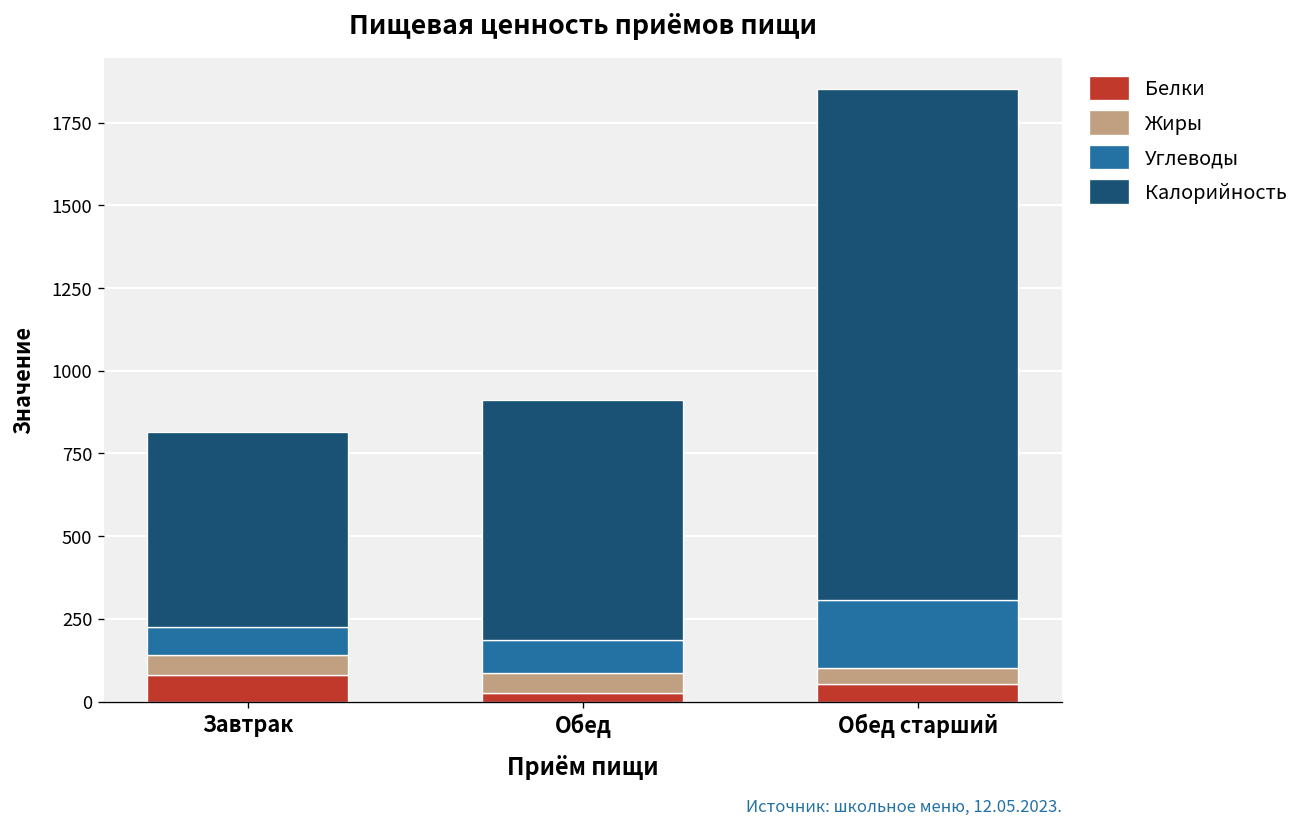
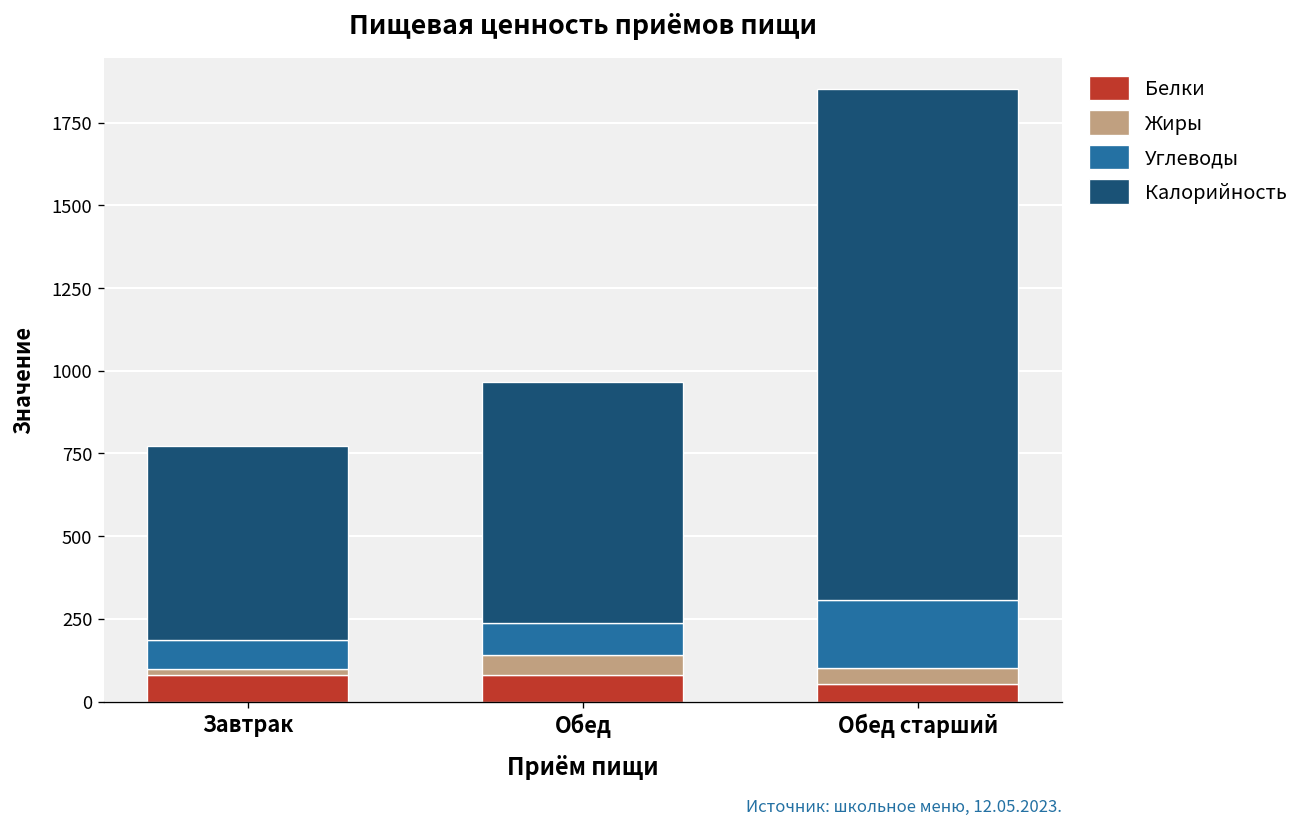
  {
    "Белки": {
      "Завтрак": 80,
-     "Обед": 30,
+     "Обед": 80,
      "Обед старший": 50
    },
    "Жиры": {
-     "Завтрак": 60,
+     "Завтрак": 20,
      "Обед": 60,
      "Обед старший": 50
    }
  }
